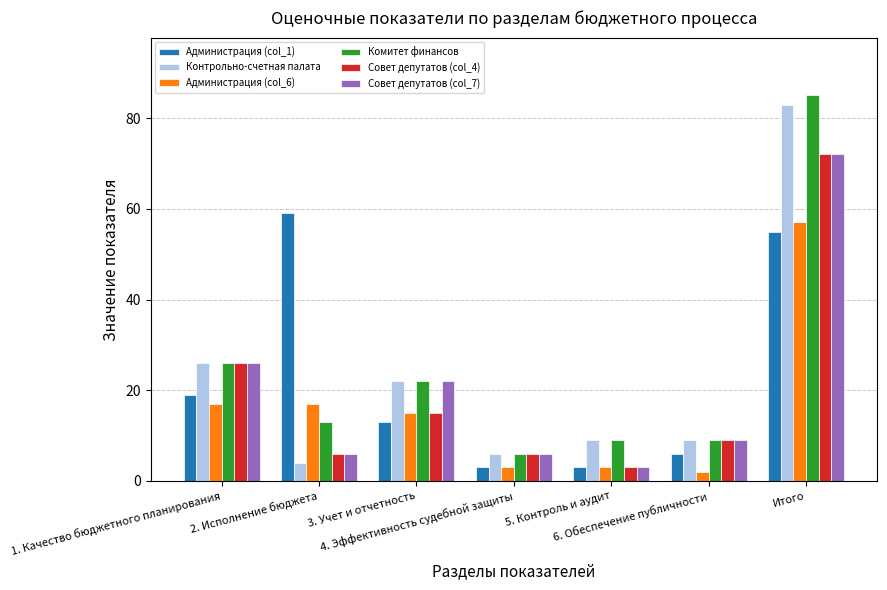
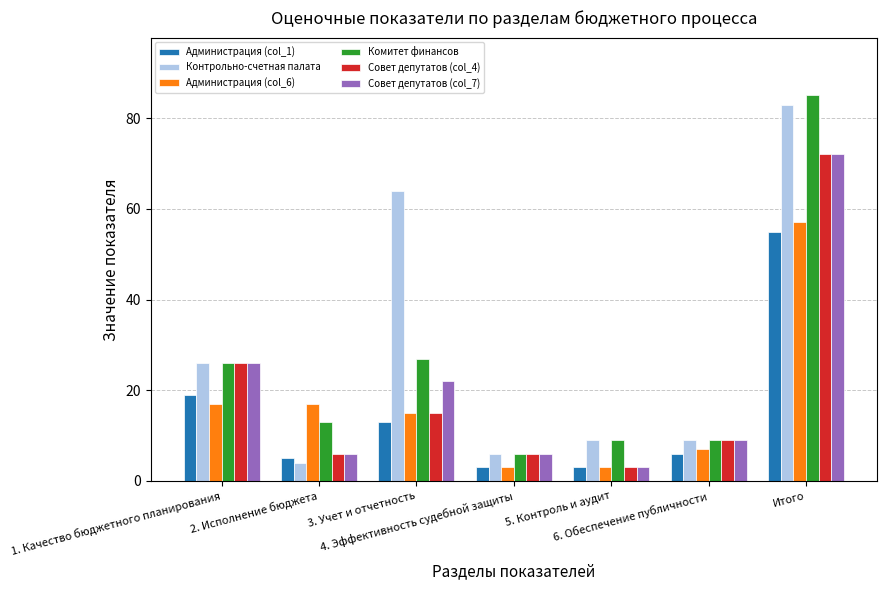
  {
    "Администрация (col_1)": {
      "1. Качество бюджетного планирования": 19,
-     "2. Исполнение бюджета": 59,
+     "2. Исполнение бюджета": 5,
      "3. Учет и отчетность": 13,
      "4. Эффективность судебной защиты": 3,
      "5. Контроль и аудит": 3,
      "6. Обеспечение публичности": 6,
      "Итого": 55
    },
    "Контрольно-счетная палата": {
      "1. Качество бюджетного планирования": 26,
      "2. Исполнение бюджета": 4,
-     "3. Учет и отчетность": 22,
+     "3. Учет и отчетность": 64,
      "4. Эффективность судебной защиты": 6,
      "5. Контроль и аудит": 9,
      "6. Обеспечение публичности": 9,
      "Итого": 83
    },
    "Администрация (col_6)": {
      "1. Качество бюджетного планирования": 17,
      "2. Исполнение бюджета": 17,
      "3. Учет и отчетность": 15,
      "4. Эффективность судебной защиты": 3,
      "5. Контроль и аудит": 3,
-     "6. Обеспечение публичности": 2,
+     "6. Обеспечение публичности": 7,
      "Итого": 57
    },
    "Комитет финансов": {
      "1. Качество бюджетного планирования": 26,
      "2. Исполнение бюджета": 13,
-     "3. Учет и отчетность": 22,
+     "3. Учет и отчетность": 27,
      "4. Эффективность судебной защиты": 6,
      "5. Контроль и аудит": 9,
      "6. Обеспечение публичности": 9,
      "Итого": 85
    },
    "Совет депутатов (col_4)": {
      "1. Качество бюджетного планирования": 26,
      "2. Исполнение бюджета": 6,
      "3. Учет и отчетность": 15,
      "4. Эффективность судебной защиты": 6,
      "5. Контроль и аудит": 3,
      "6. Обеспечение публичности": 9,
      "Итого": 72
    },
    "Совет депутатов (col_7)": {
      "1. Качество бюджетного планирования": 26,
      "2. Исполнение бюджета": 6,
      "3. Учет и отчетность": 22,
      "4. Эффективность судебной защиты": 6,
      "5. Контроль и аудит": 3,
      "6. Обеспечение публичности": 9,
      "Итого": 72
    }
  }
